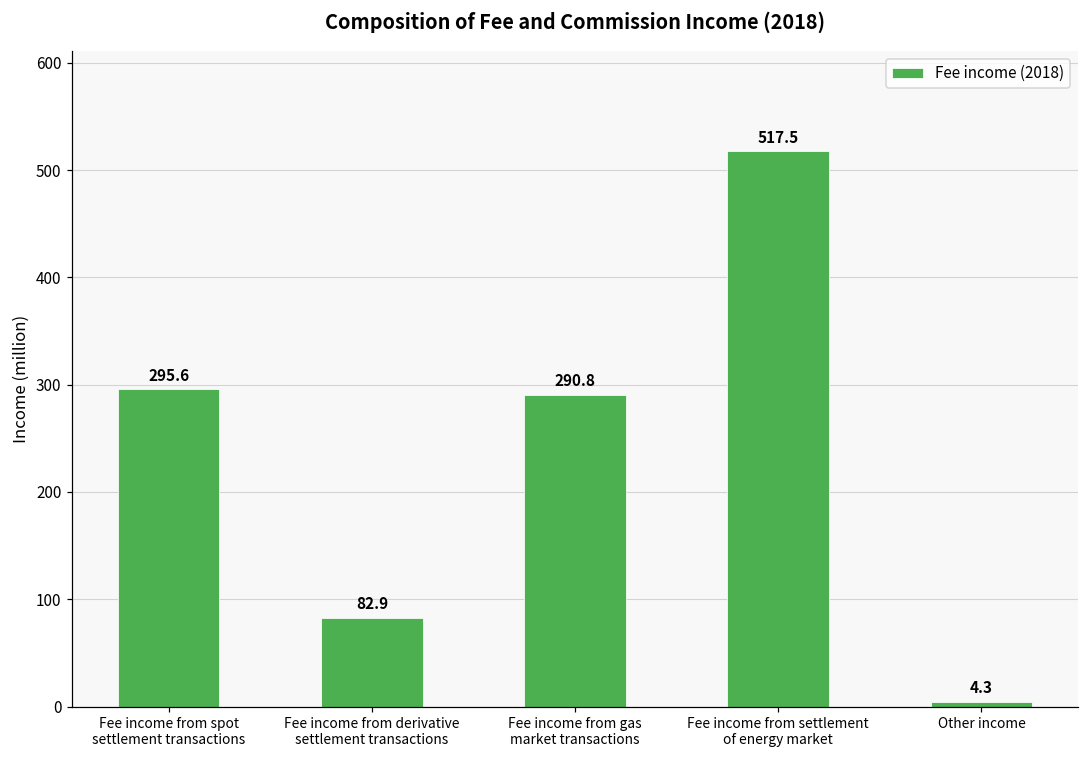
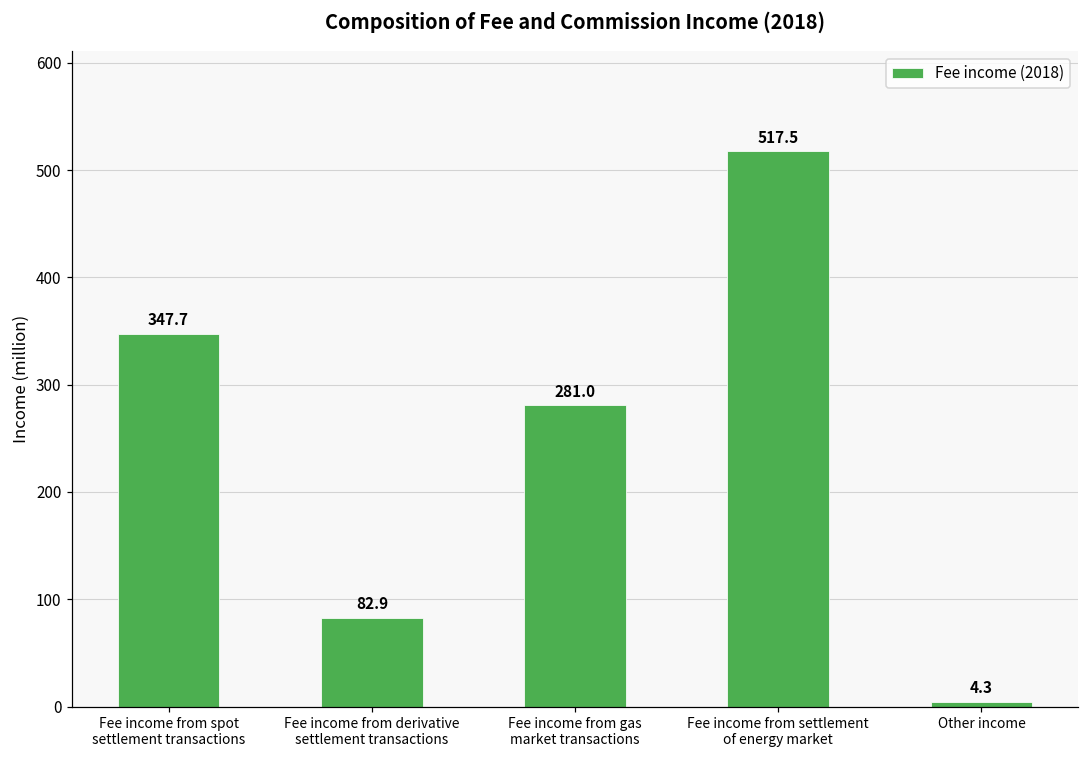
  {
-   "Fee income from spot settlement transactions": 295.6,
+   "Fee income from spot settlement transactions": 347.7,
    "Fee income from derivative settlement transactions": 82.9,
-   "Fee income from gas market transactions": 290.8,
+   "Fee income from gas market transactions": 281.0,
    "Fee income from settlement of energy market": 517.5,
    "Other income": 4.3
  }
